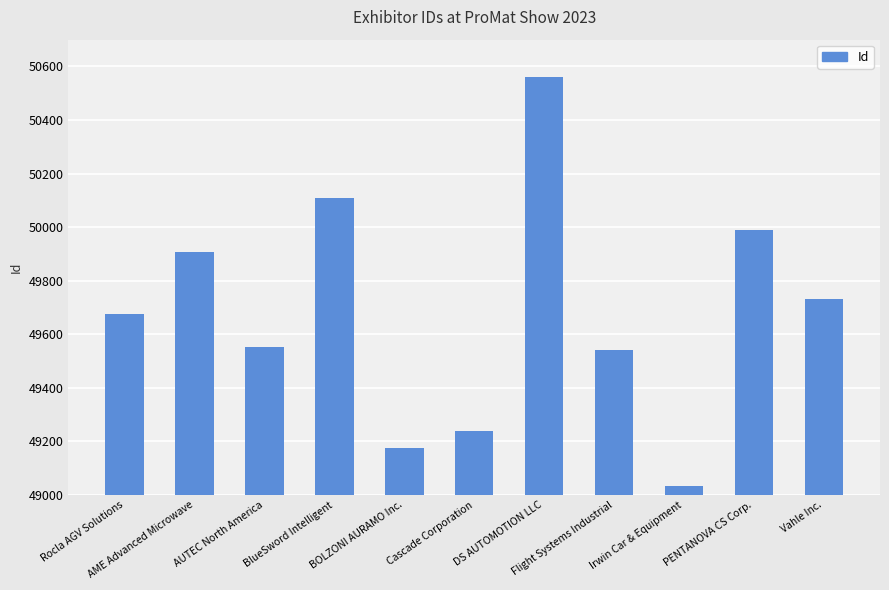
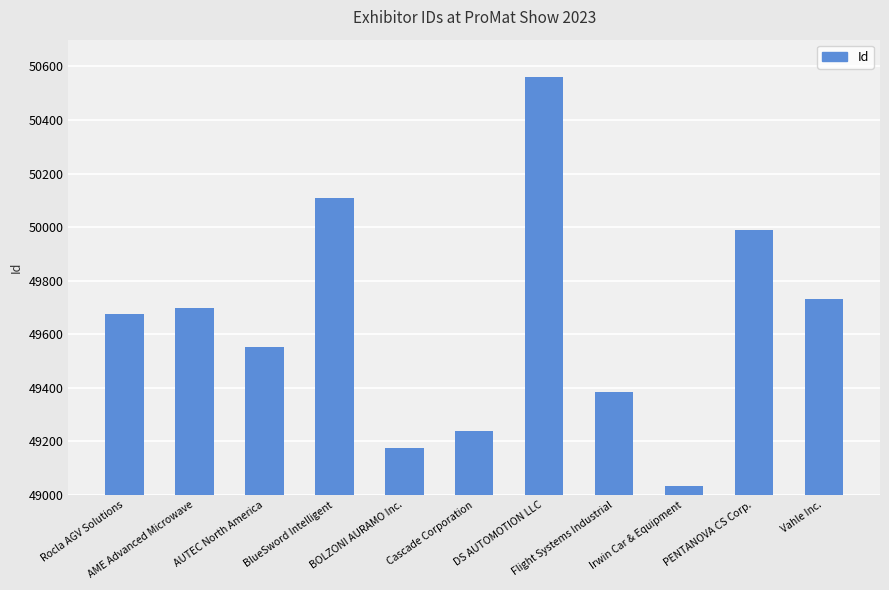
  {
    "Rocla AGV Solutions": 49680,
-   "AME Advanced Microwave": 49910,
+   "AME Advanced Microwave": 49700,
    "AUTEC North America": 49550,
    "BlueSword Intelligent": 50110,
    "BOLZONI AURAMO Inc.": 49180,
    "Cascade Corporation": 49240,
    "DS AUTOMOTION LLC": 50560,
-   "Flight Systems Industrial": 49540,
+   "Flight Systems Industrial": 49380,
    "Irwin Car & Equipment": 49030,
    "PENTANOVA CS Corp.": 49990,
    "Vahle Inc.": 49730
  }
